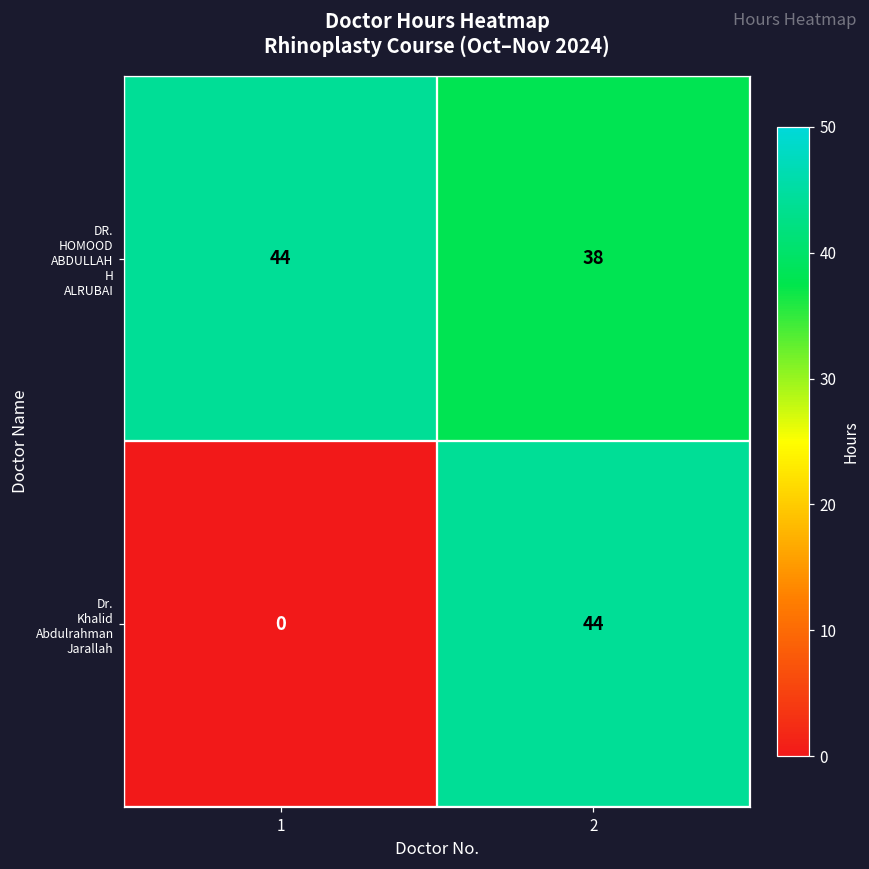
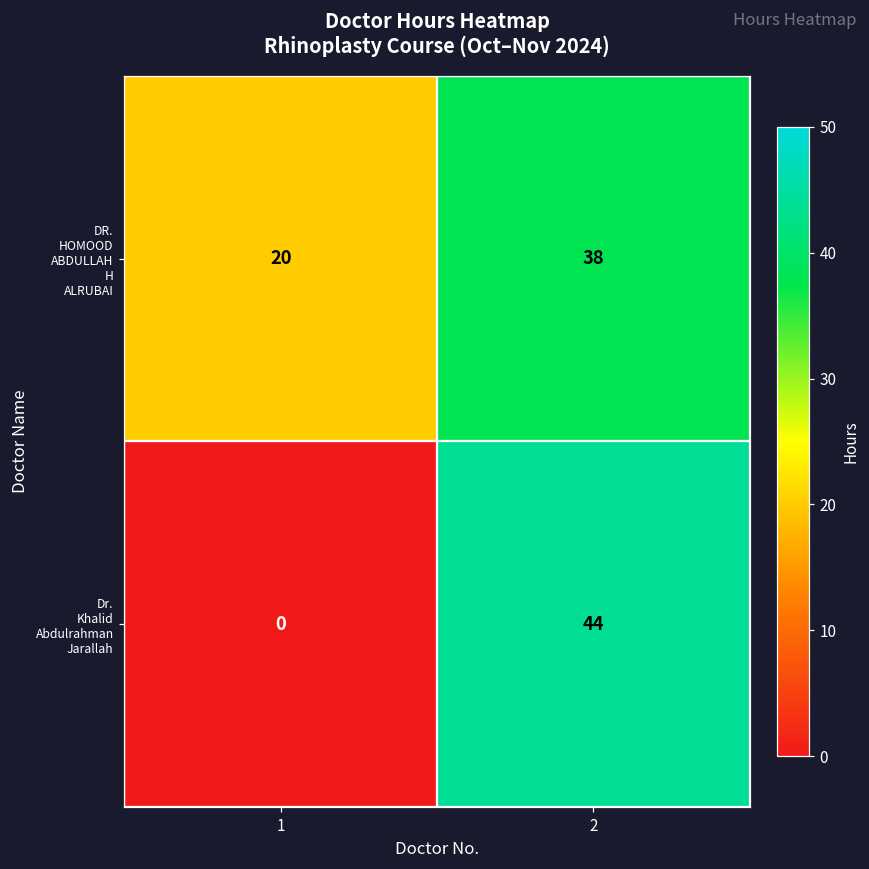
  {
    "DR. HOMOOD ABDULLAH H ALRUBAI": {
-     "1": 44,
+     "1": 20,
      "2": 38
    },
    "Dr. Khalid Abdulrahman Jarallah": {
      "1": 0,
      "2": 44
    }
  }
